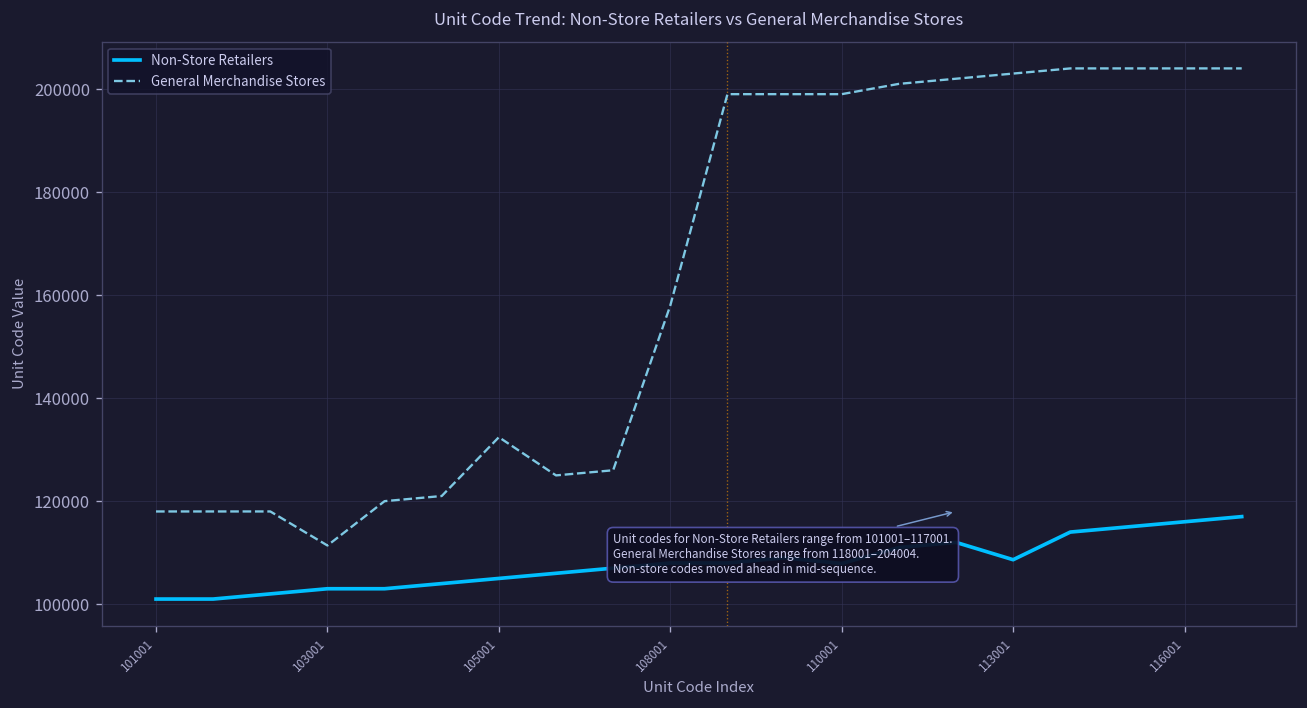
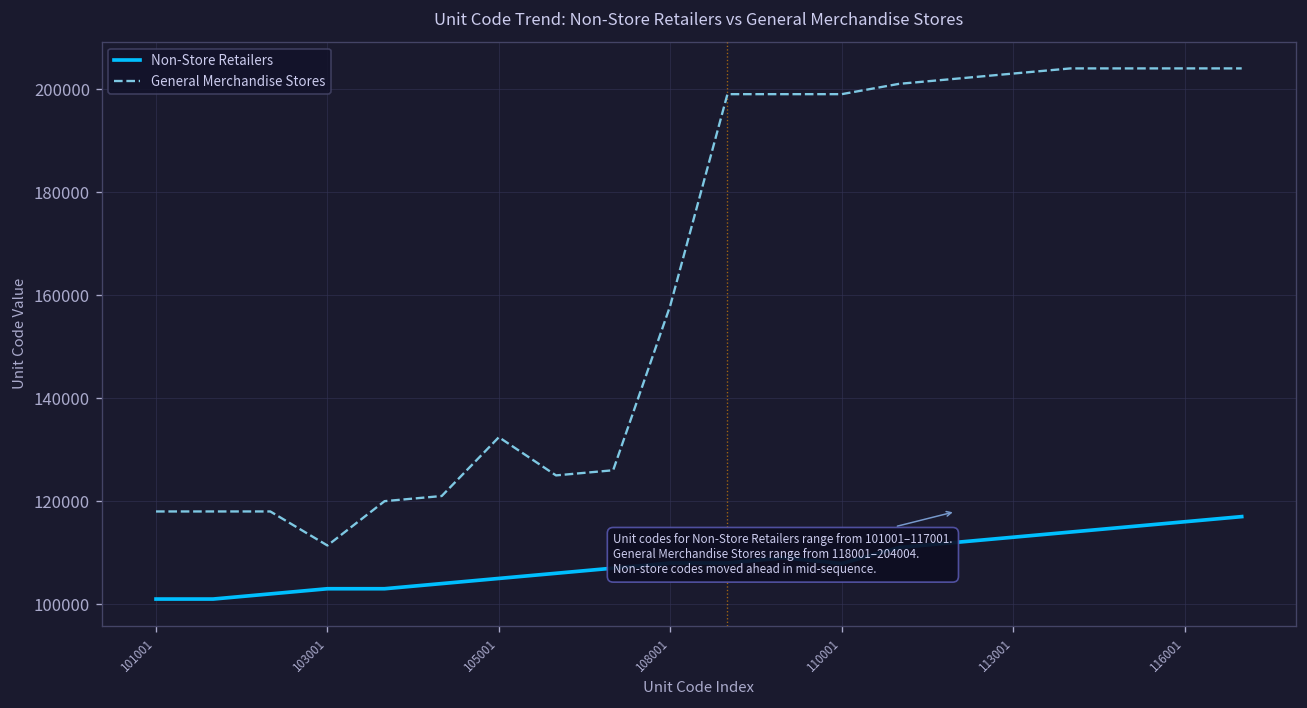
  {
    "Non-Store Retailers": {
      "101001": 101000,
      "103001": 103000,
      "105001": 105000,
-     "113001": 109000,
+     "113001": 113000,
      "116001": 116000
    },
    "General Merchandise Stores": {
      "101001": 118000,
      "103001": 111000,
      "105001": 132000,
      "108001": 158000,
      "110001": 199000,
      "113001": 203000,
      "116001": 204000
    }
  }
